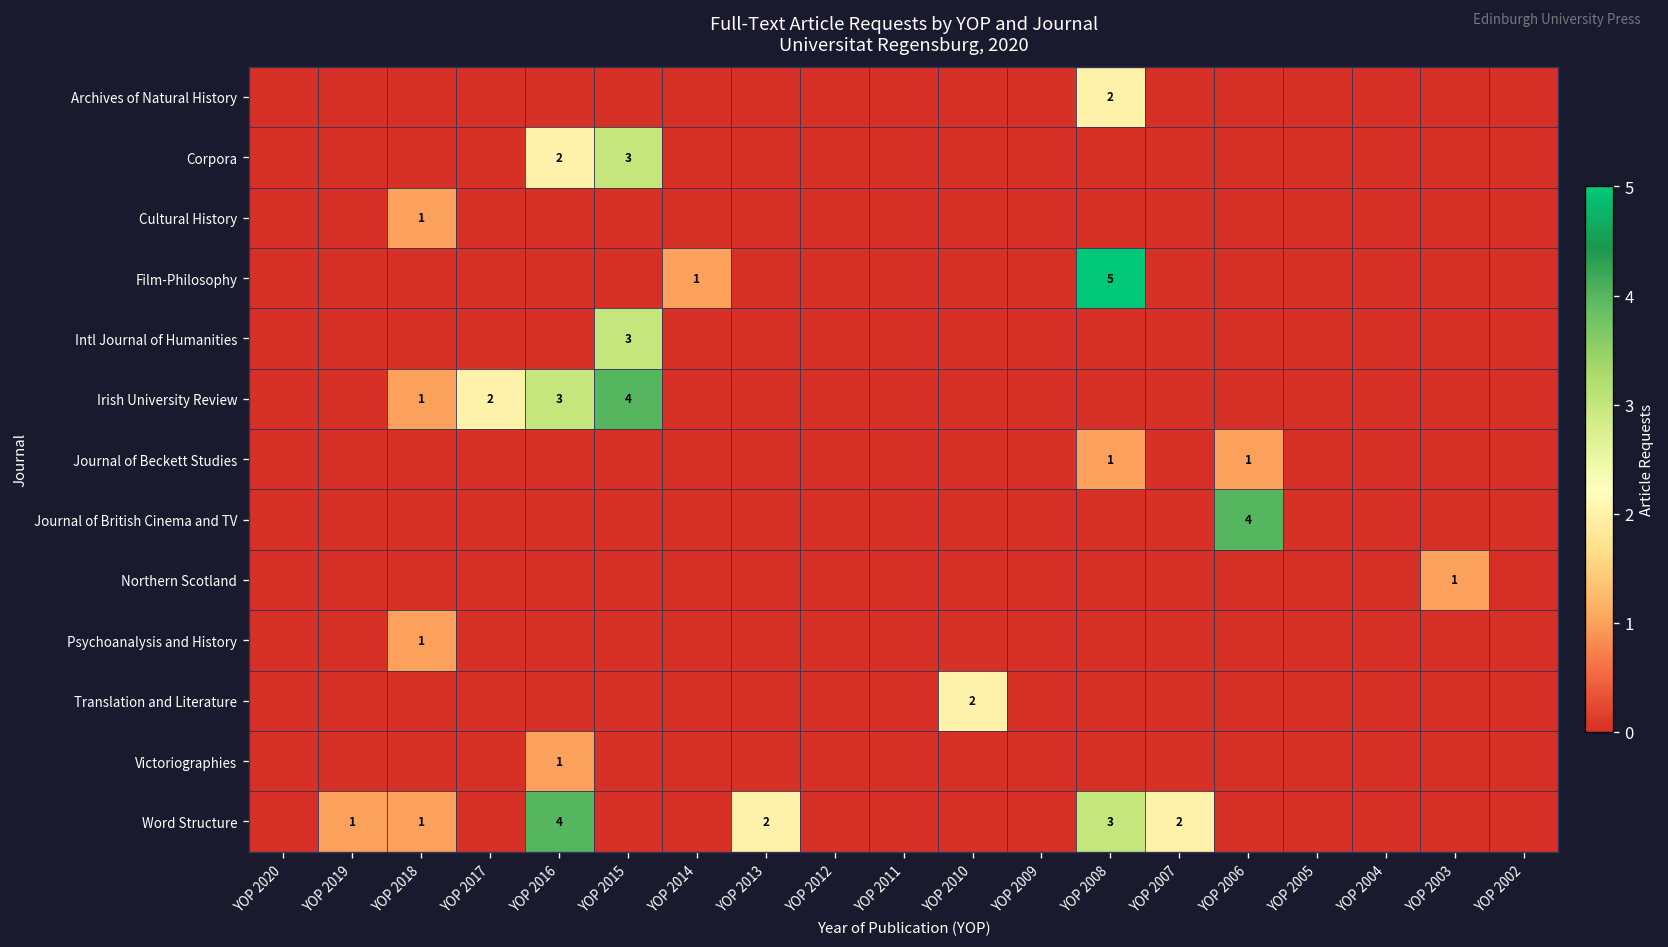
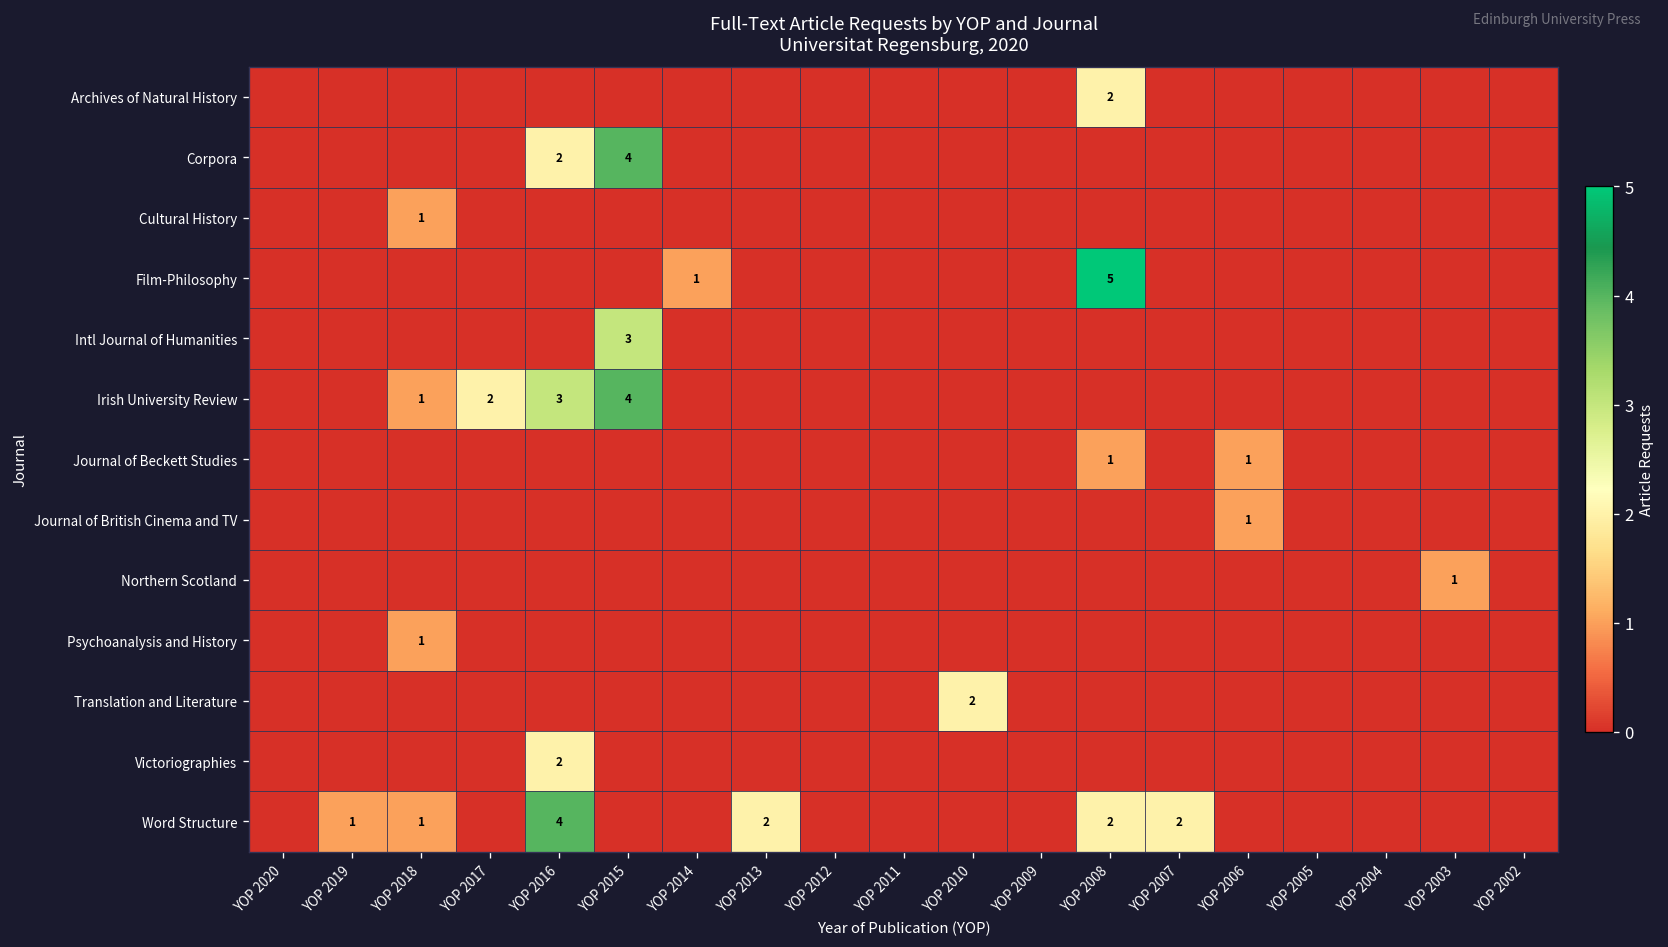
  {
    "Archives of Natural History": {
      "YOP 2008": 2
    },
    "Corpora": {
      "YOP 2016": 2,
-     "YOP 2015": 3
+     "YOP 2015": 4
    },
    "Cultural History": {
      "YOP 2018": 1
    },
    "Film-Philosophy": {
      "YOP 2014": 1,
      "YOP 2008": 5
    },
    "Intl Journal of Humanities": {
      "YOP 2015": 3
    },
    "Irish University Review": {
      "YOP 2018": 1,
      "YOP 2017": 2,
      "YOP 2016": 3,
      "YOP 2015": 4
    },
    "Journal of Beckett Studies": {
      "YOP 2008": 1,
      "YOP 2006": 1
    },
    "Journal of British Cinema and TV": {
-     "YOP 2006": 4
+     "YOP 2006": 1
    },
    "Northern Scotland": {
      "YOP 2003": 1
    },
    "Psychoanalysis and History": {
      "YOP 2018": 1
    },
    "Translation and Literature": {
      "YOP 2010": 2
    },
    "Victoriographies": {
-     "YOP 2016": 1
+     "YOP 2016": 2
    },
    "Word Structure": {
      "YOP 2019": 1,
      "YOP 2018": 1,
      "YOP 2016": 4,
      "YOP 2013": 2,
-     "YOP 2008": 3,
+     "YOP 2008": 2,
      "YOP 2007": 2
    }
  }
